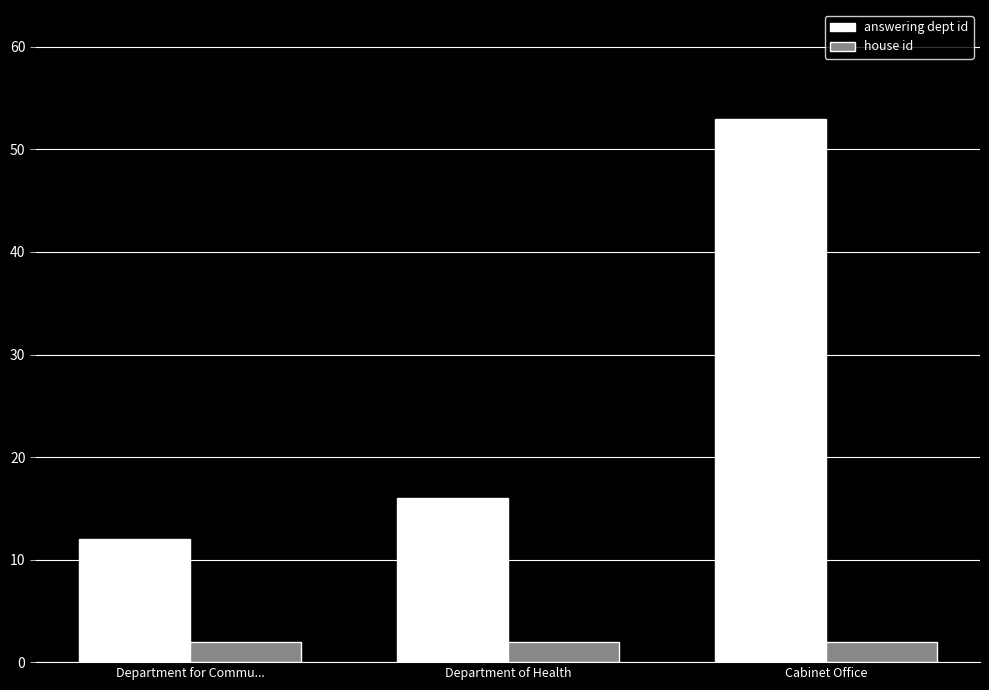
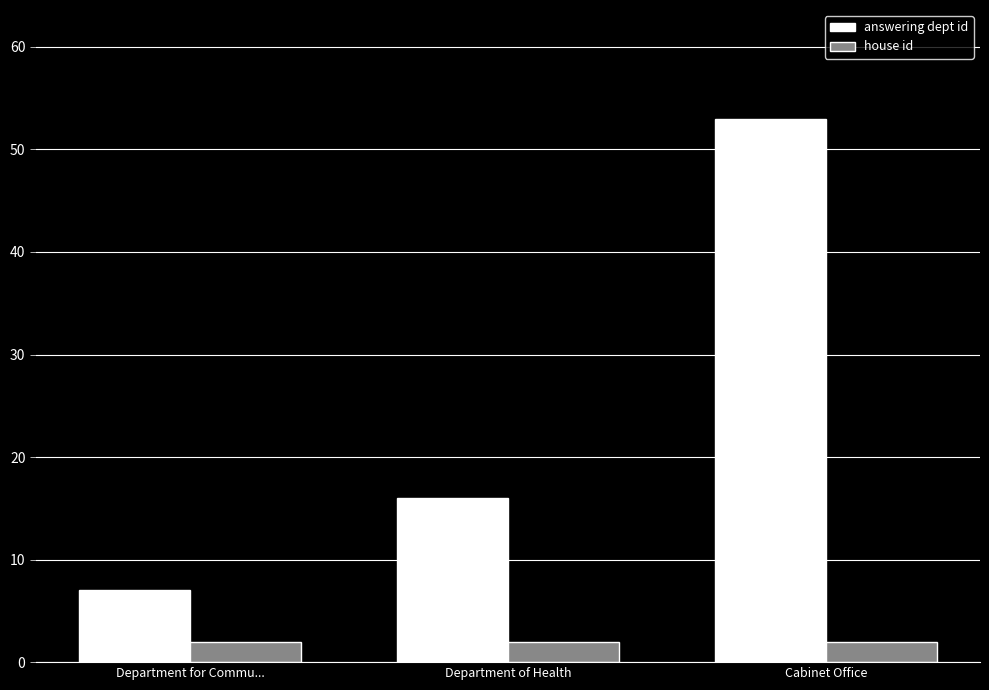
  {
    "answering dept id": {
-     "Department for Commu...": 12,
+     "Department for Commu...": 7,
      "Department of Health": 16,
      "Cabinet Office": 53
    },
    "house id": {
      "Department for Commu...": 2,
      "Department of Health": 2,
      "Cabinet Office": 2
    }
  }
